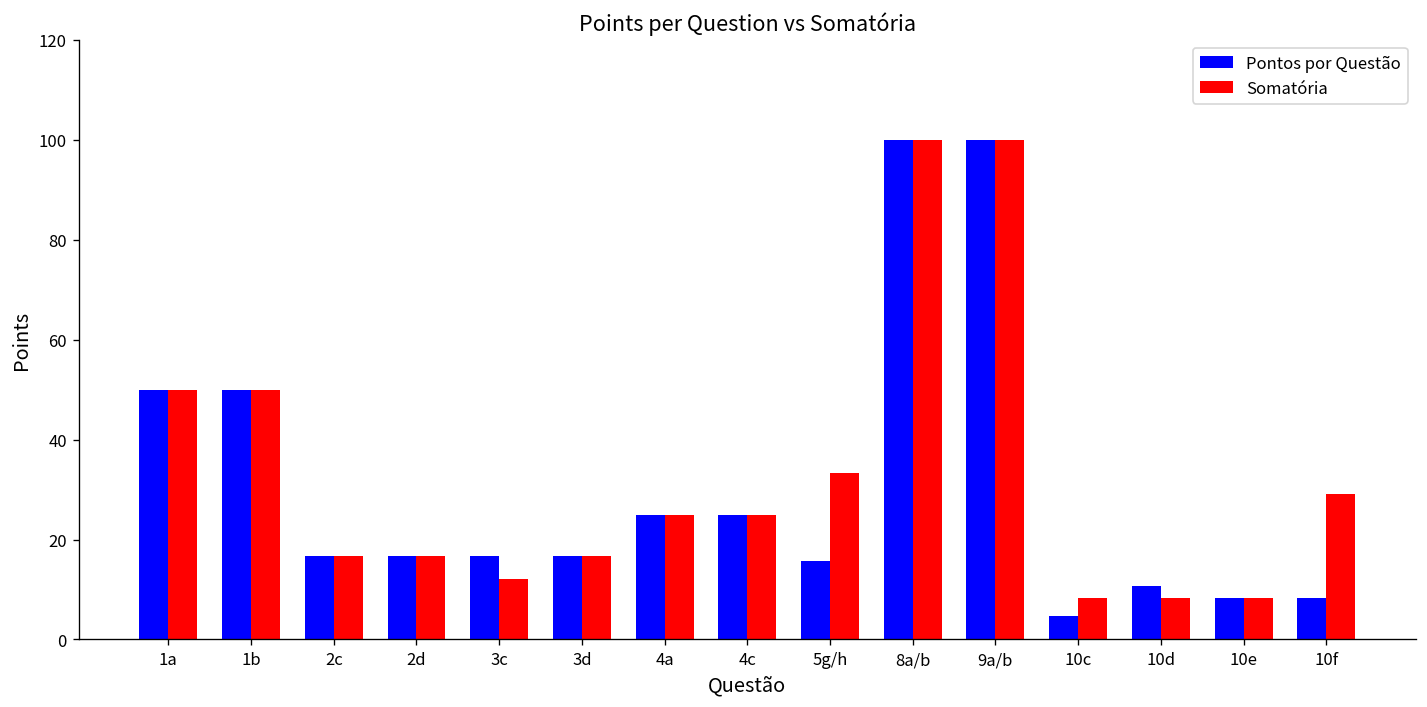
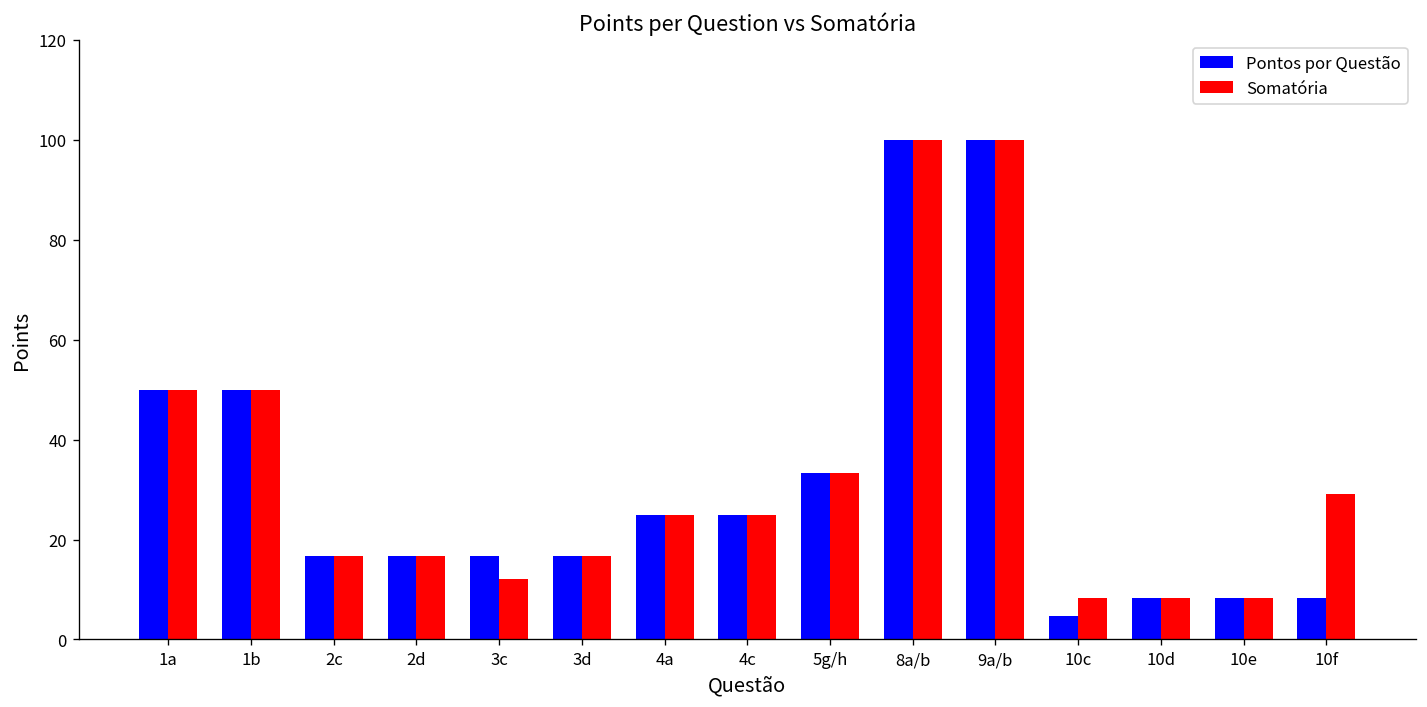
  {
    "Pontos por Questão": {
      "1a": 50,
      "1b": 50,
      "2c": 17,
      "2d": 17,
      "3c": 17,
      "3d": 17,
      "4a": 25,
      "4c": 25,
-     "5g/h": 16,
+     "5g/h": 33,
      "8a/b": 100,
      "9a/b": 100,
      "10c": 5,
-     "10d": 11,
+     "10d": 8,
      "10e": 8,
      "10f": 8
    },
    "Somatória": {
      "1a": 50,
      "1b": 50,
      "2c": 17,
      "2d": 17,
      "3c": 12,
      "3d": 17,
      "4a": 25,
      "4c": 25,
      "5g/h": 33,
      "8a/b": 100,
      "9a/b": 100,
      "10c": 8,
      "10d": 8,
      "10e": 8,
      "10f": 29
    }
  }
